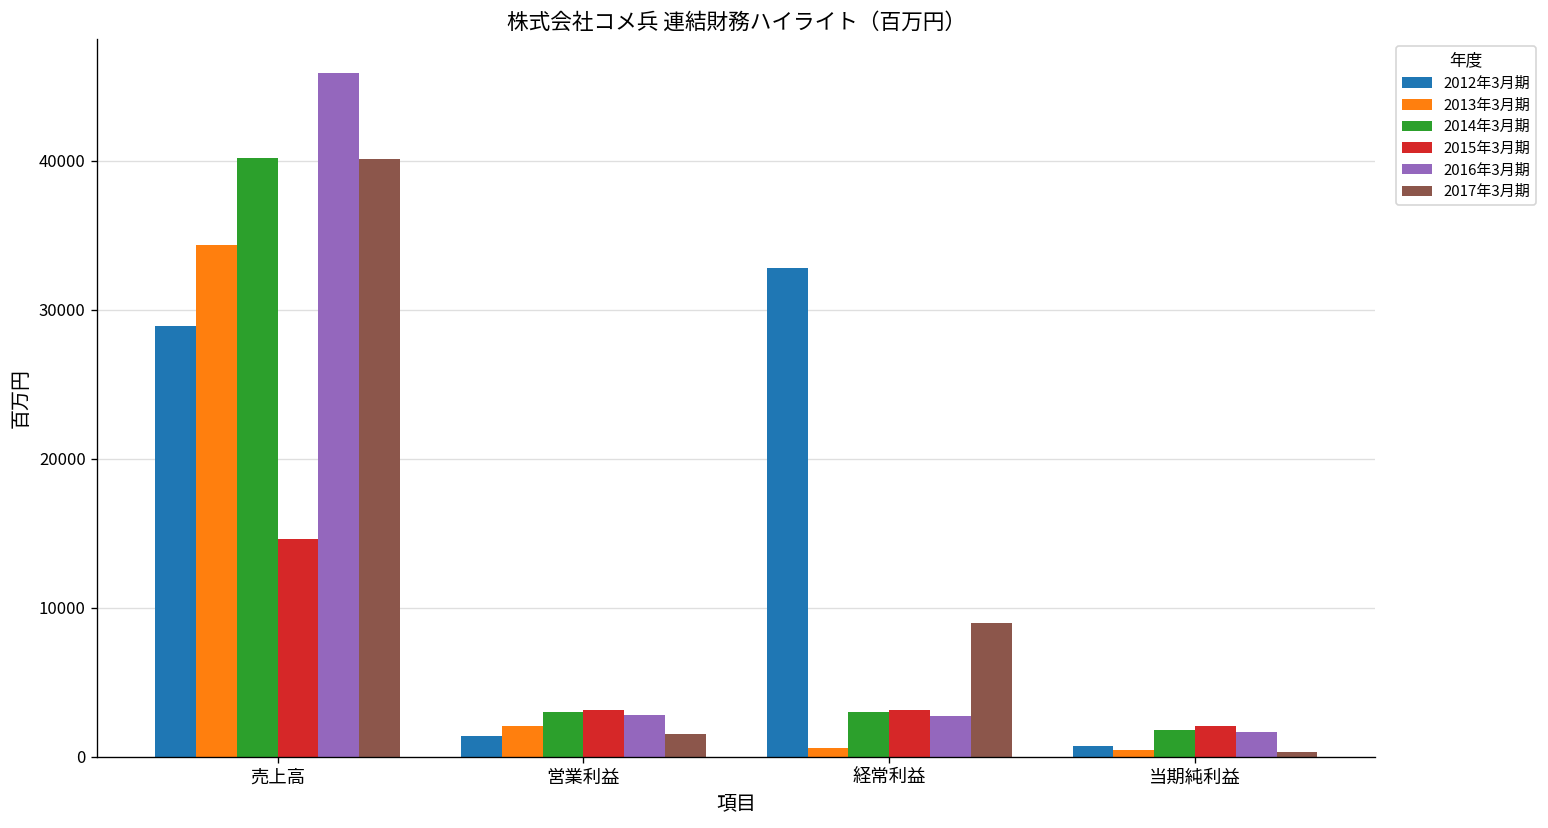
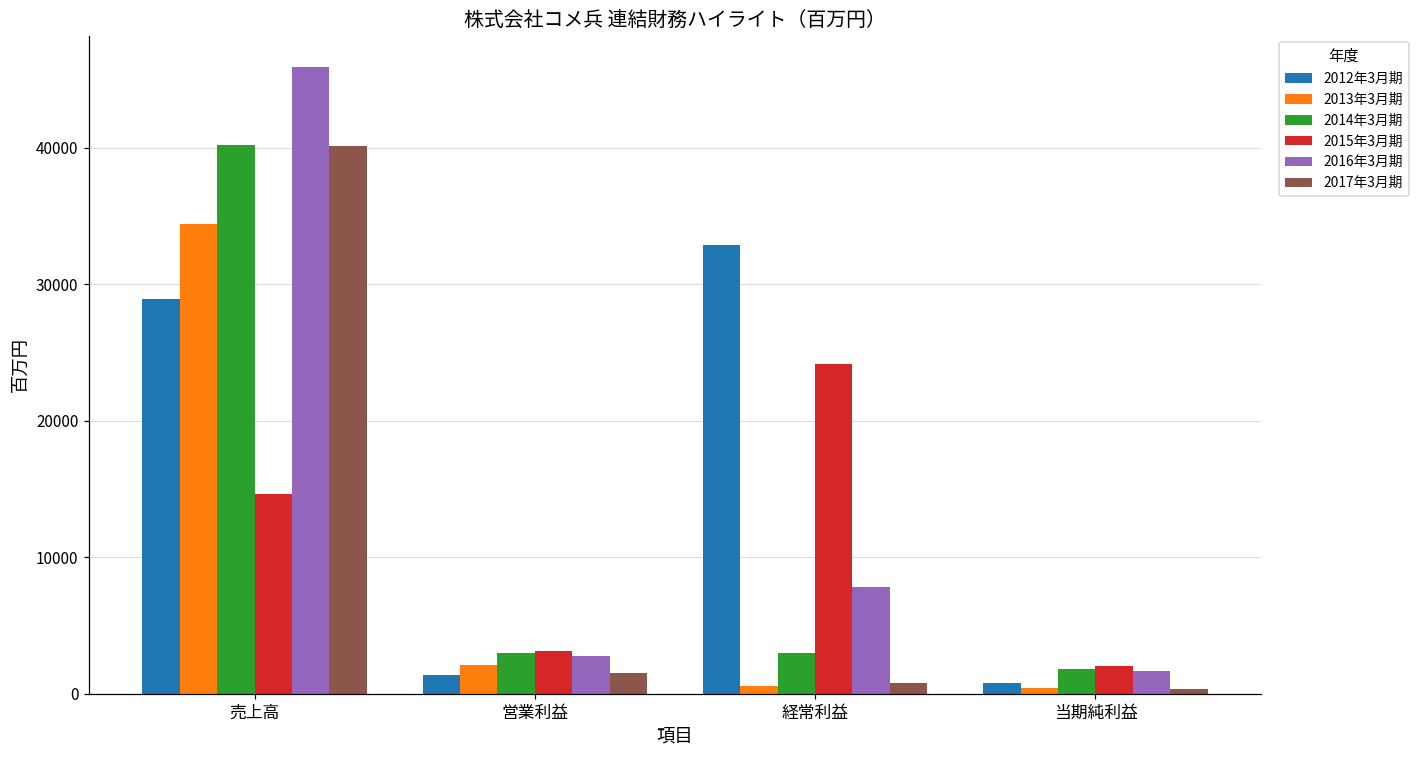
  {
    "2012年3月期": {
      "売上高": 28900,
      "営業利益": 1400,
      "経常利益": 32800,
      "当期純利益": 800
    },
    "2013年3月期": {
      "売上高": 34400,
      "営業利益": 2100,
      "経常利益": 600,
      "当期純利益": 500
    },
    "2014年3月期": {
      "売上高": 40200,
      "営業利益": 3000,
      "経常利益": 3000,
      "当期純利益": 1800
    },
    "2015年3月期": {
      "売上高": 14600,
      "営業利益": 3100,
-     "経常利益": 3200,
+     "経常利益": 24100,
      "当期純利益": 2000
    },
    "2016年3月期": {
      "売上高": 45900,
      "営業利益": 2800,
-     "経常利益": 2700,
+     "経常利益": 7800,
      "当期純利益": 1700
    },
    "2017年3月期": {
      "売上高": 40100,
      "営業利益": 1500,
-     "経常利益": 9000,
+     "経常利益": 800,
      "当期純利益": 400
    }
  }
